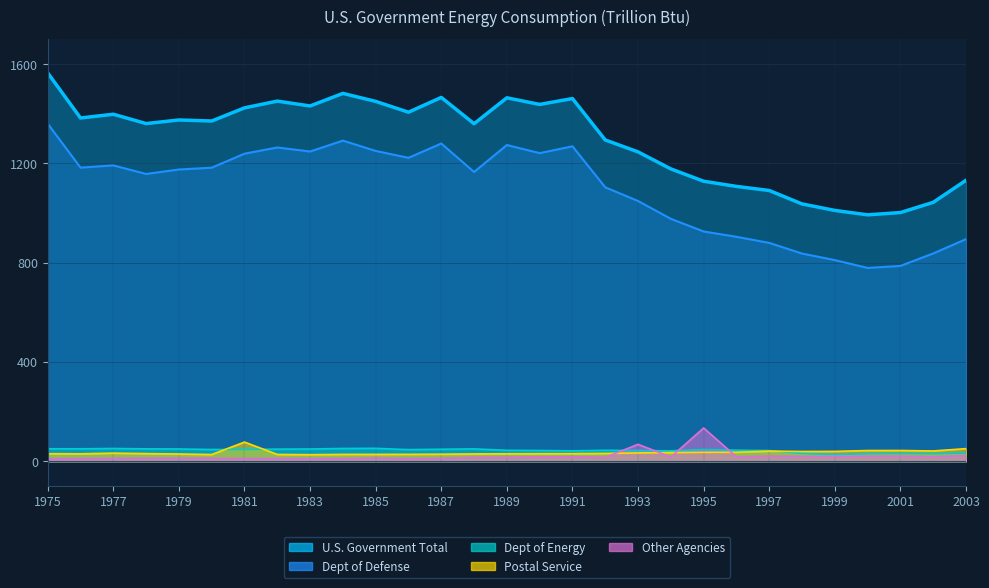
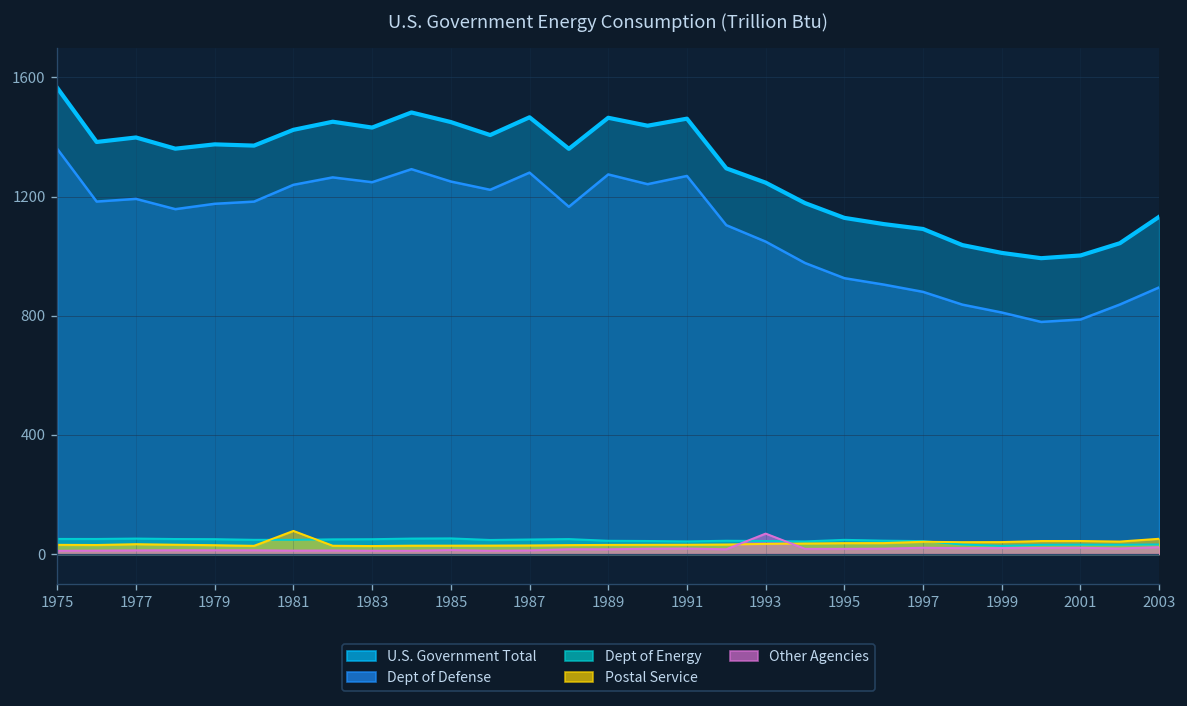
  {
    "Postal Service": {
      "1975": 30,
      "1977": 30,
      "1979": 30,
      "1981": 80,
      "1983": 30,
      "1985": 30,
      "1987": 30,
      "1989": 30,
      "1991": 30,
      "1995": 40,
      "1999": 40,
      "2001": 40,
      "2003": 50
    },
    "Other Agencies": {
      "1975": 10,
      "1977": 10,
      "1979": 10,
      "1981": 10,
      "1983": 10,
      "1985": 10,
      "1987": 10,
      "1989": 20,
      "1991": 20,
      "1993": 70,
-     "1995": 130,
+     "1995": 20,
      "1997": 20,
      "2001": 20
    }
  }
